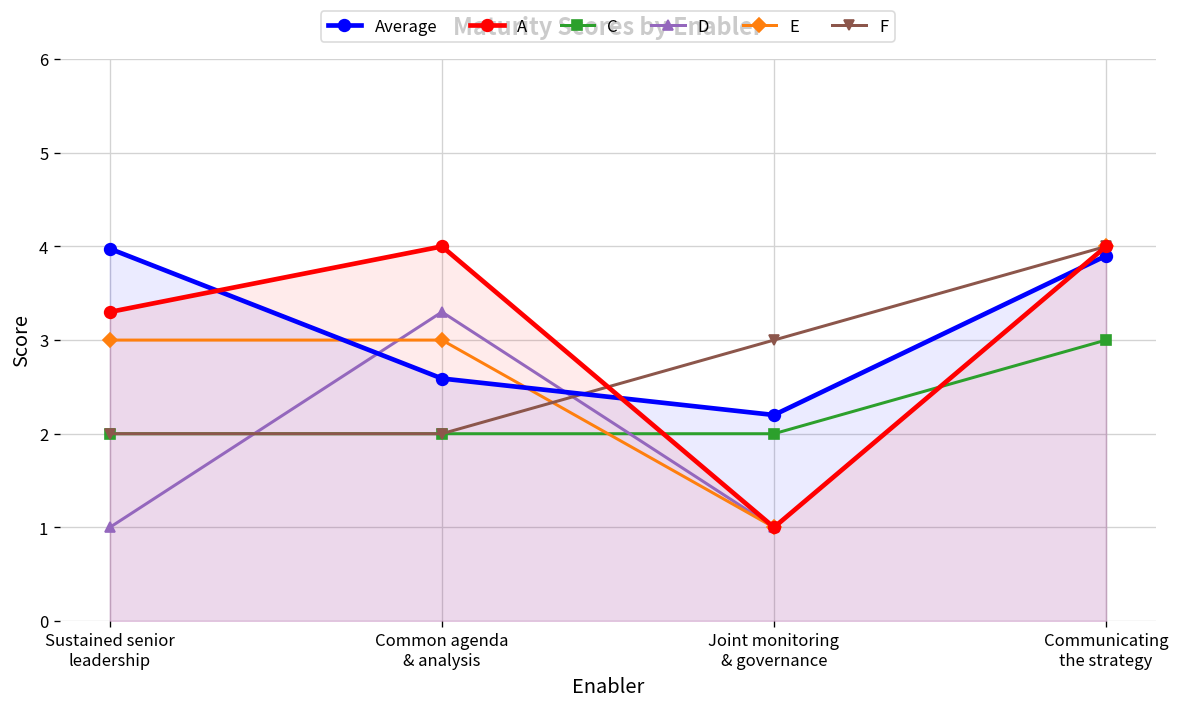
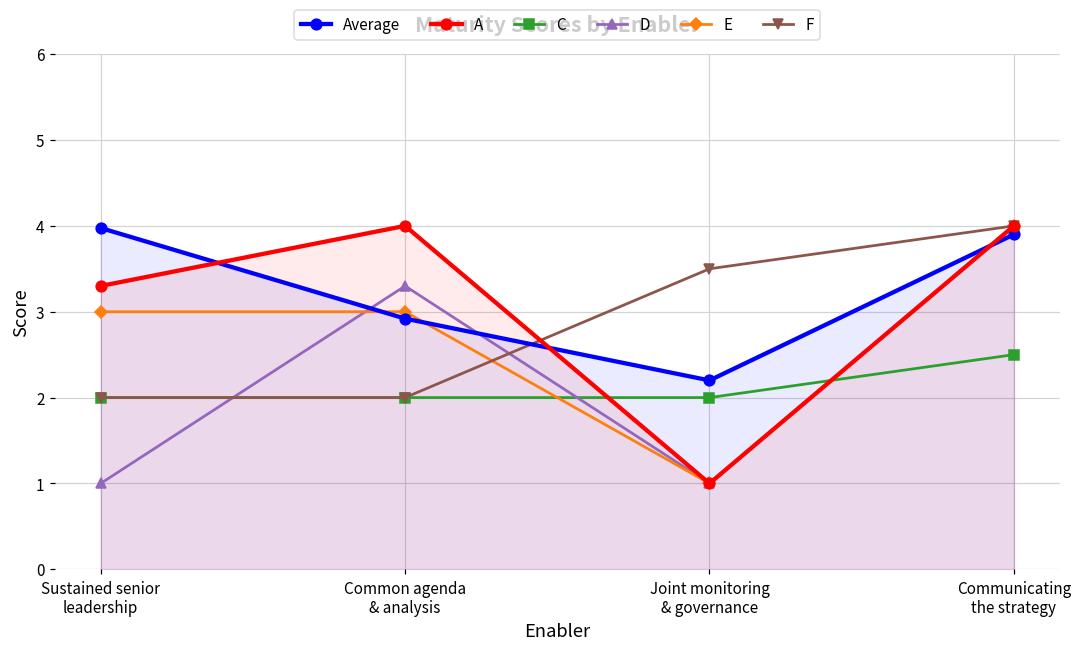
  {
    "Average": {
      "Sustained senior leadership": 4.0,
-     "Common agenda & analysis": 2.6,
+     "Common agenda & analysis": 2.9,
      "Joint monitoring & governance": 2.2,
      "Communicating the strategy": 3.9
    },
    "A": {
      "Sustained senior leadership": 3.3,
      "Common agenda & analysis": 4.0
    },
    "C": {
      "Joint monitoring & governance": 2.0,
-     "Communicating the strategy": 3.0
+     "Communicating the strategy": 2.5
    },
    "D": {
      "Sustained senior leadership": 1.0,
      "Common agenda & analysis": 3.3
    },
    "E": {
      "Sustained senior leadership": 3.0,
      "Common agenda & analysis": 3.0
    },
    "F": {
-     "Joint monitoring & governance": 3.0
+     "Joint monitoring & governance": 3.5
    }
  }
